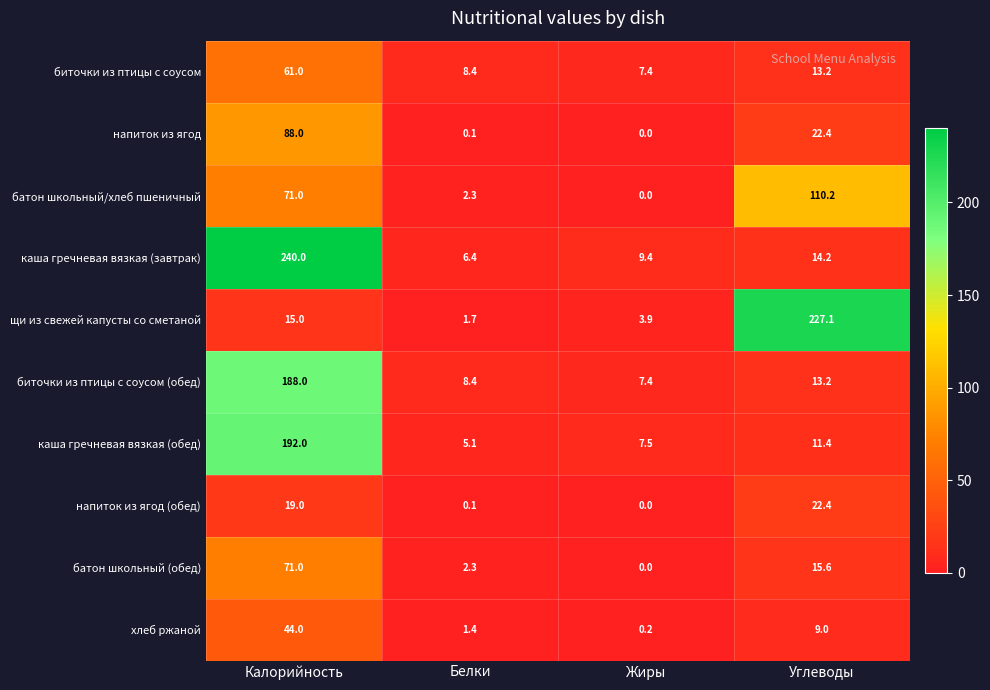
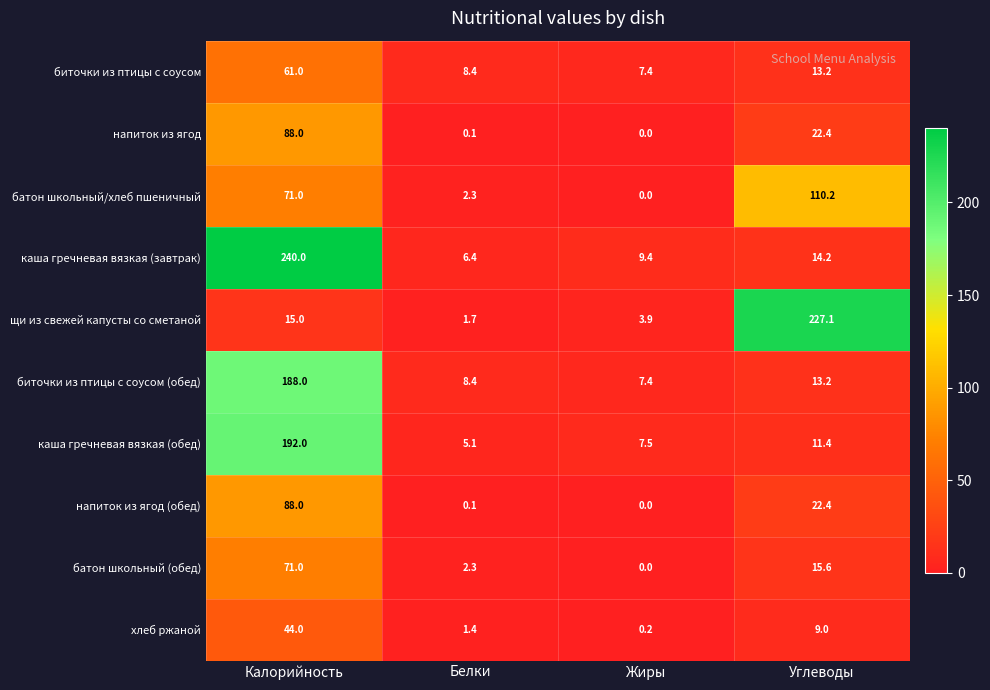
  {
    "биточки из птицы с соусом": {
      "Калорийность": 61.0,
      "Белки": 8.4,
      "Жиры": 7.4
    },
    "напиток из ягод": {
      "Калорийность": 88.0,
      "Белки": 0.1,
      "Жиры": 0.0,
      "Углеводы": 22.4
    },
    "батон школьный/хлеб пшеничный": {
      "Калорийность": 71.0,
      "Белки": 2.3,
      "Жиры": 0.0,
      "Углеводы": 110.2
    },
    "каша гречневая вязкая (завтрак)": {
      "Калорийность": 240.0,
      "Белки": 6.4,
      "Жиры": 9.4,
      "Углеводы": 14.2
    },
    "щи из свежей капусты со сметаной": {
      "Калорийность": 15.0,
      "Белки": 1.7,
      "Жиры": 3.9,
      "Углеводы": 227.1
    },
    "биточки из птицы с соусом (обед)": {
      "Калорийность": 188.0,
      "Белки": 8.4,
      "Жиры": 7.4,
      "Углеводы": 13.2
    },
    "каша гречневая вязкая (обед)": {
      "Калорийность": 192.0,
      "Белки": 5.1,
      "Жиры": 7.5,
      "Углеводы": 11.4
    },
    "напиток из ягод (обед)": {
-     "Калорийность": 19.0,
+     "Калорийность": 88.0,
      "Белки": 0.1,
      "Жиры": 0.0,
      "Углеводы": 22.4
    },
    "батон школьный (обед)": {
      "Калорийность": 71.0,
      "Белки": 2.3,
      "Жиры": 0.0,
      "Углеводы": 15.6
    },
    "хлеб ржаной": {
      "Калорийность": 44.0,
      "Белки": 1.4,
      "Жиры": 0.2,
      "Углеводы": 9.0
    }
  }
